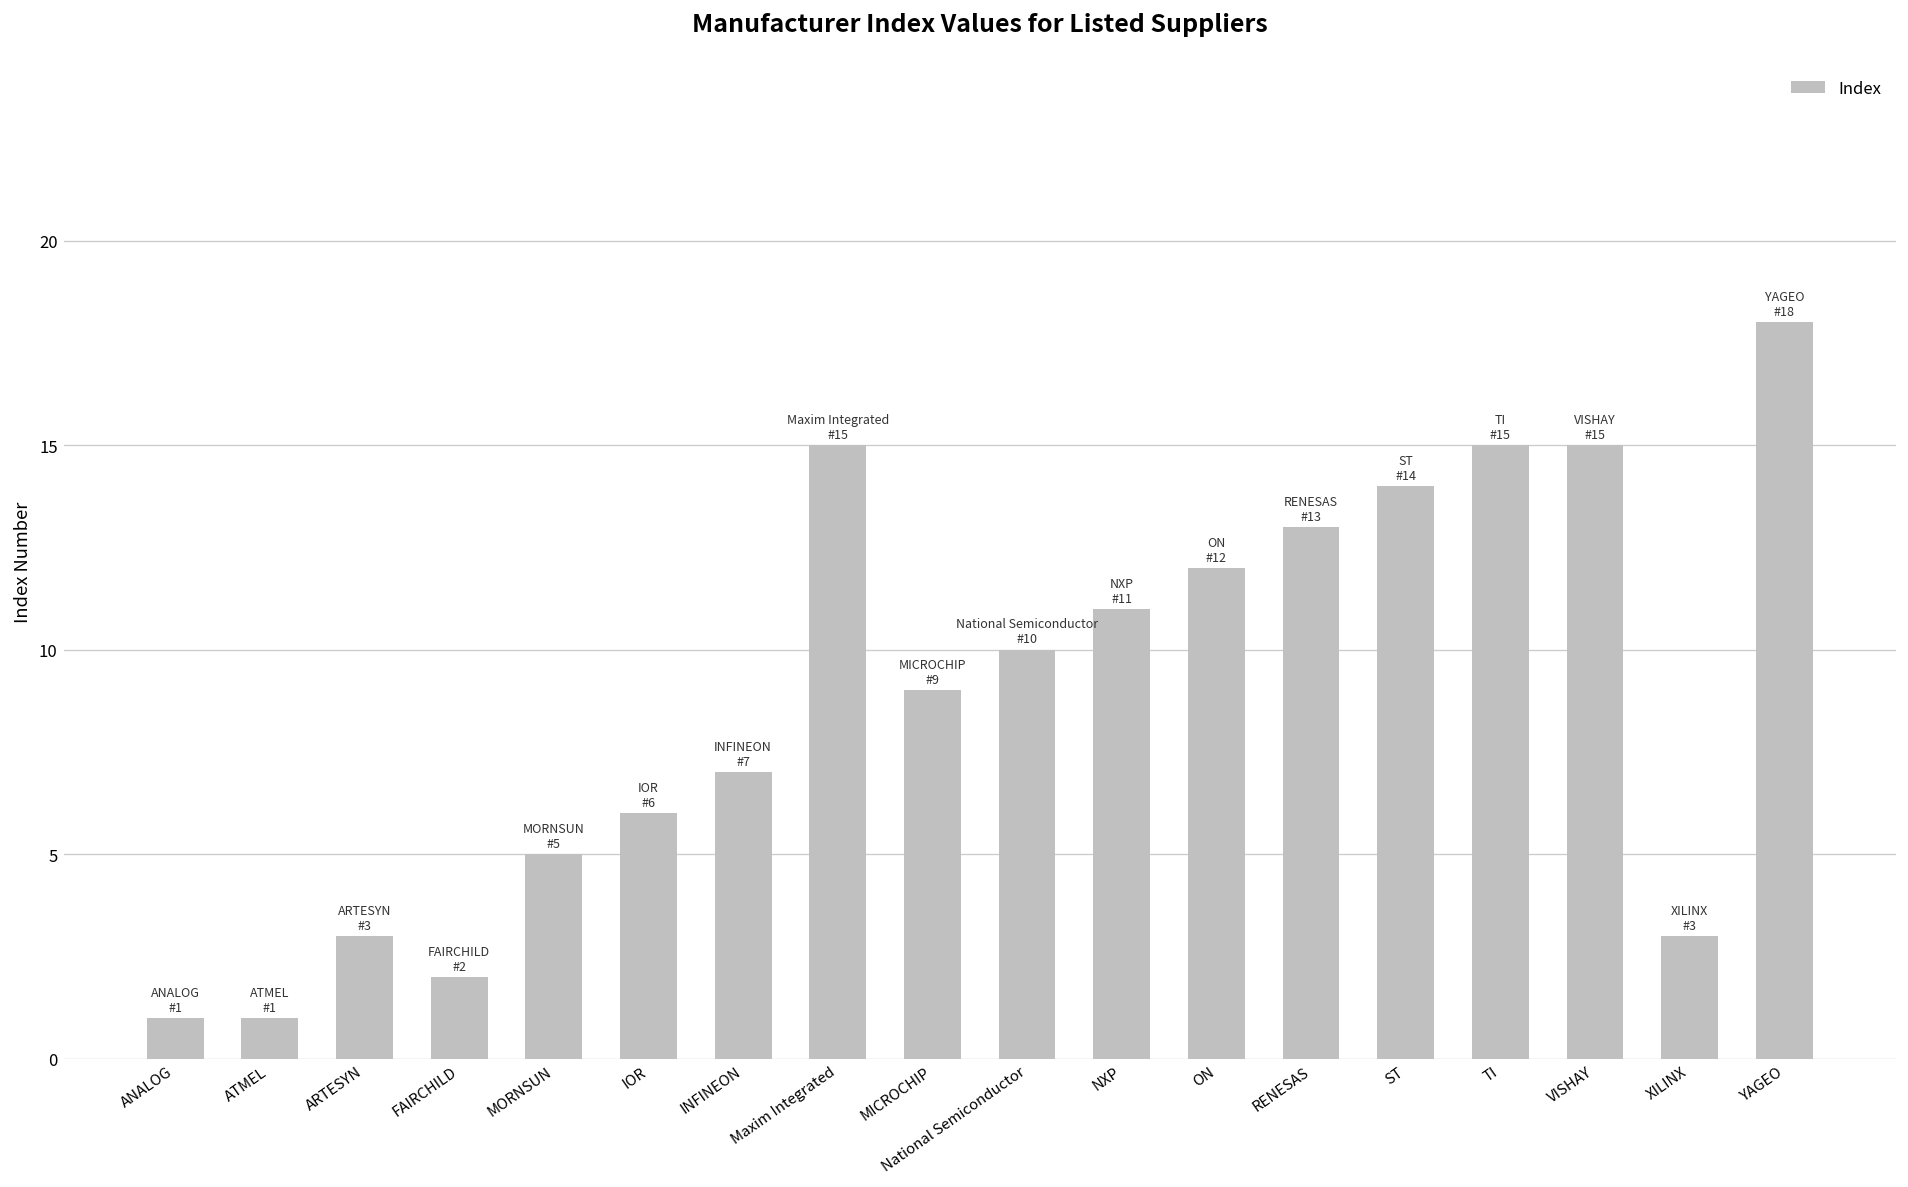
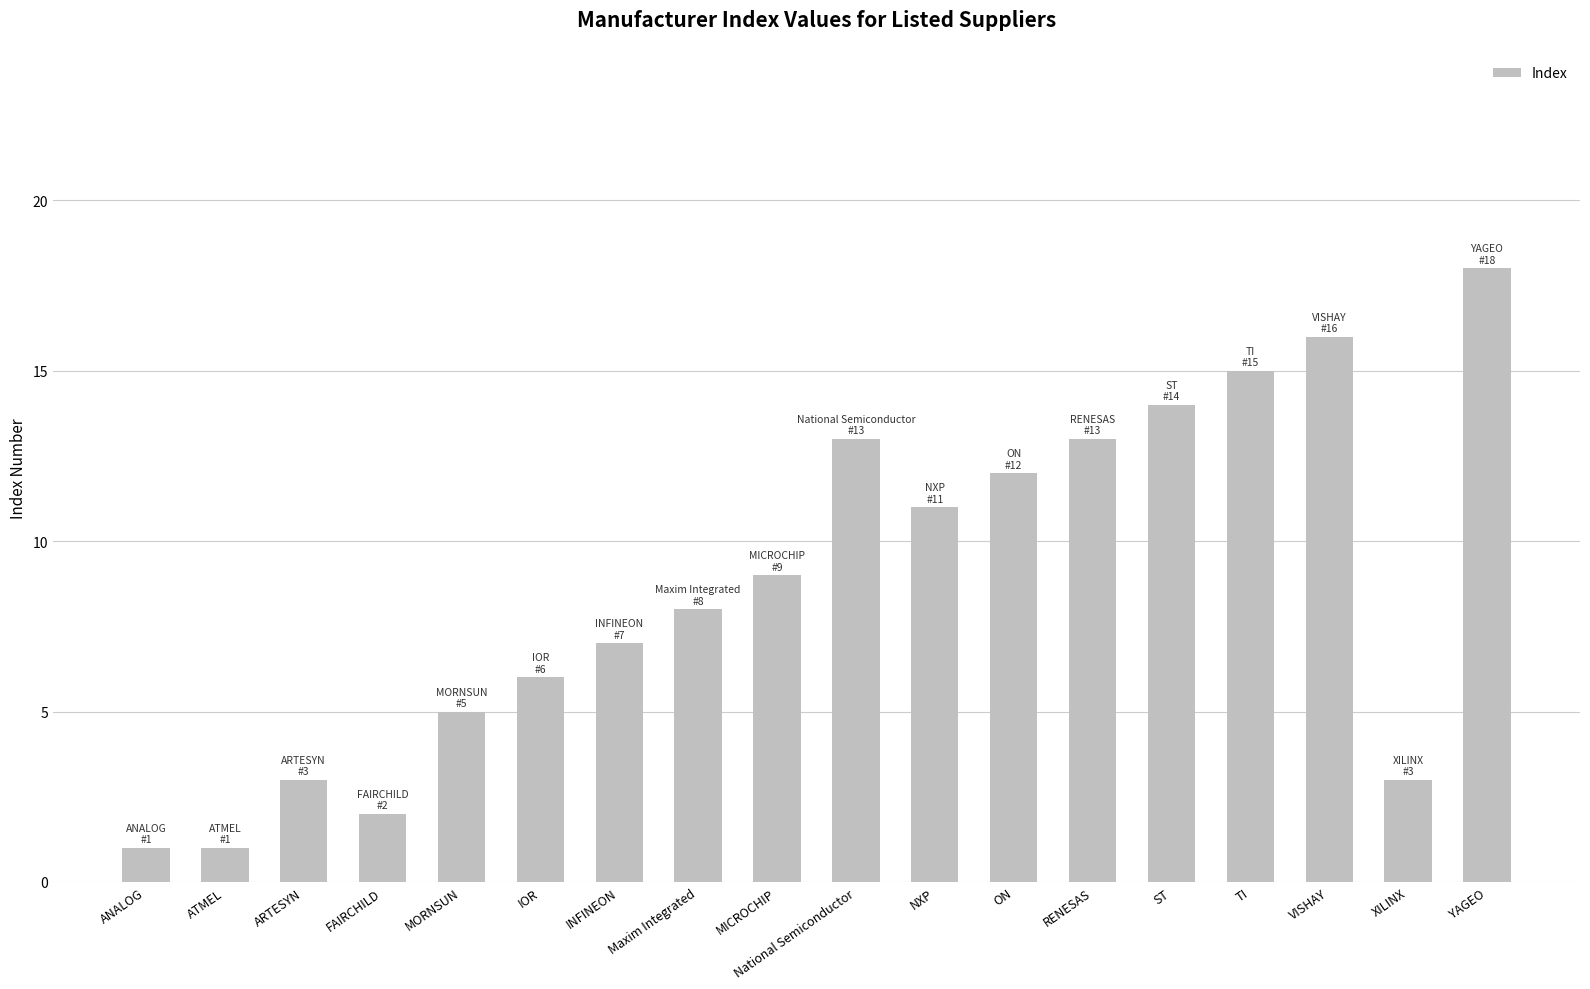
  {
    "ANALOG": 1,
    "ATMEL": 1,
    "ARTESYN": 3,
    "FAIRCHILD": 2,
    "MORNSUN": 5,
    "IOR": 6,
    "INFINEON": 7,
-   "Maxim Integrated": 15,
+   "Maxim Integrated": 8,
    "MICROCHIP": 9,
-   "National Semiconductor": 10,
+   "National Semiconductor": 13,
    "NXP": 11,
    "ON": 12,
    "RENESAS": 13,
    "ST": 14,
    "TI": 15,
-   "VISHAY": 15,
+   "VISHAY": 16,
    "XILINX": 3,
    "YAGEO": 18
  }
